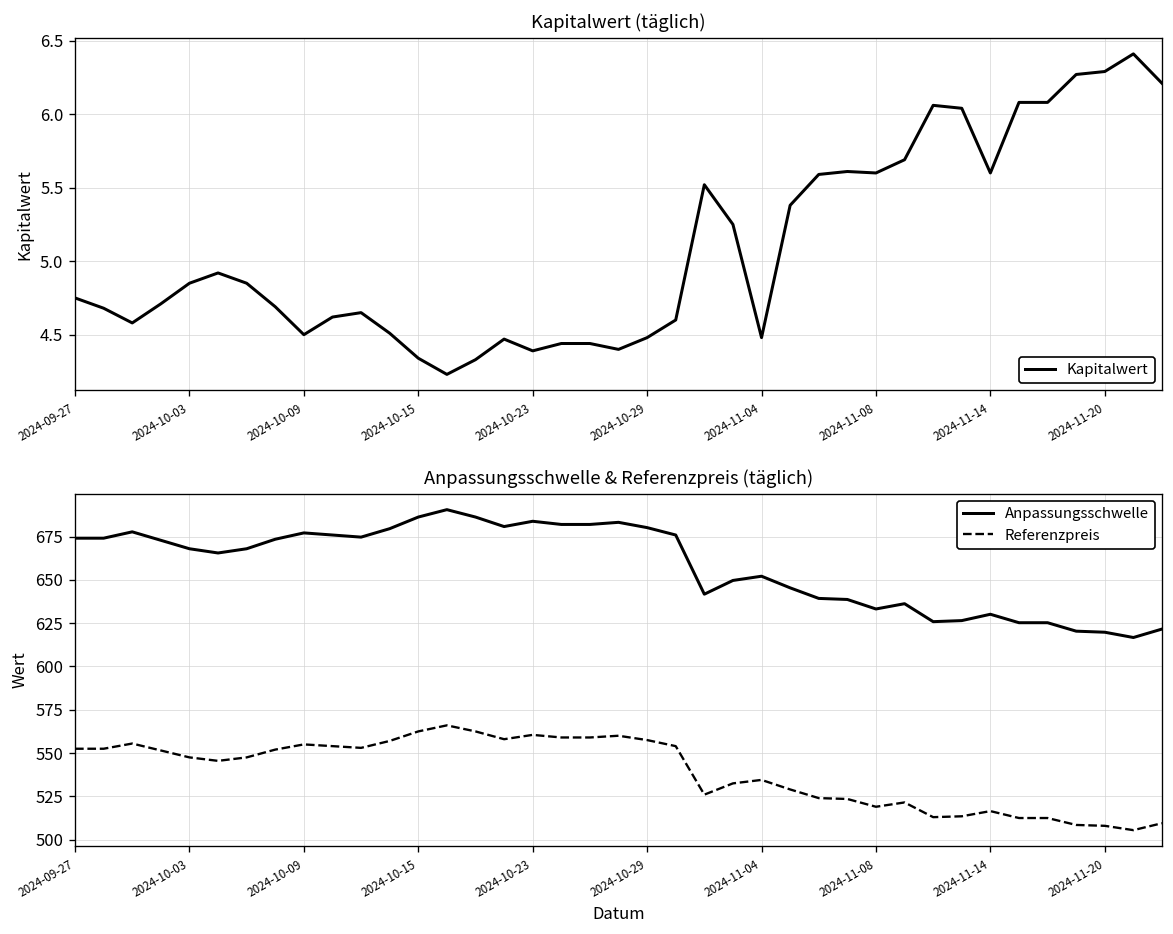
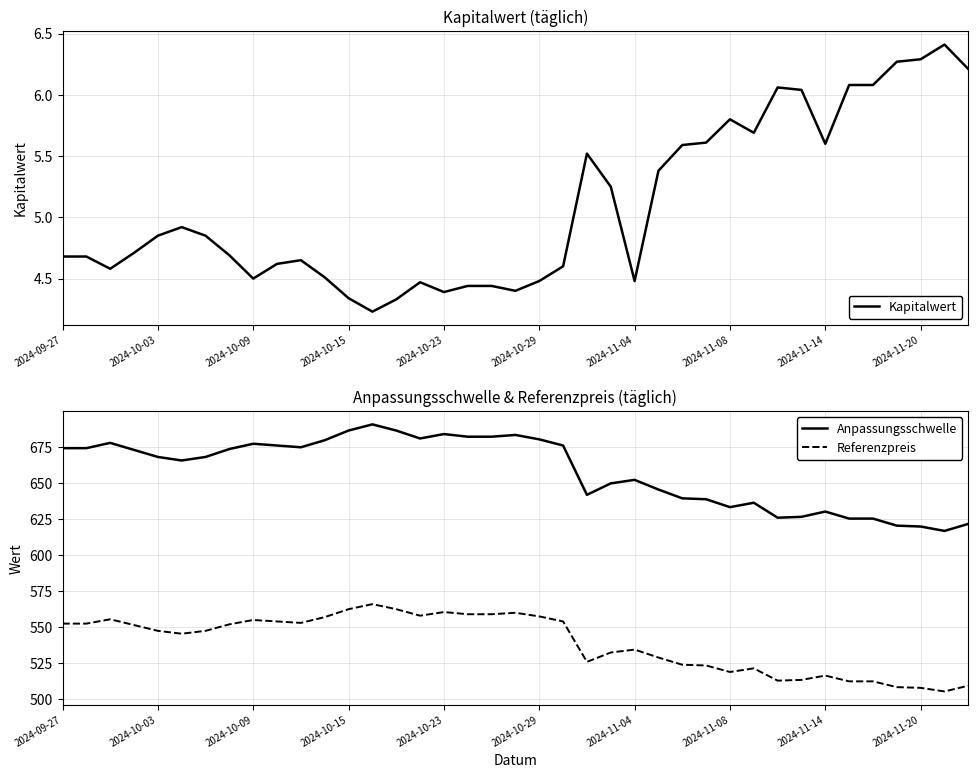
  {
    "Kapitalwert (täglich)": {
-     "2024-09-27": 4.75,
+     "2024-09-27": 4.68,
      "2024-10-03": 4.85,
      "2024-10-09": 4.50,
      "2024-10-15": 4.34,
      "2024-10-23": 4.39,
      "2024-10-29": 4.48,
      "2024-11-04": 4.48,
-     "2024-11-08": 5.6,
+     "2024-11-08": 5.8,
      "2024-11-14": 5.60,
      "2024-11-20": 6.29
    }
  }
